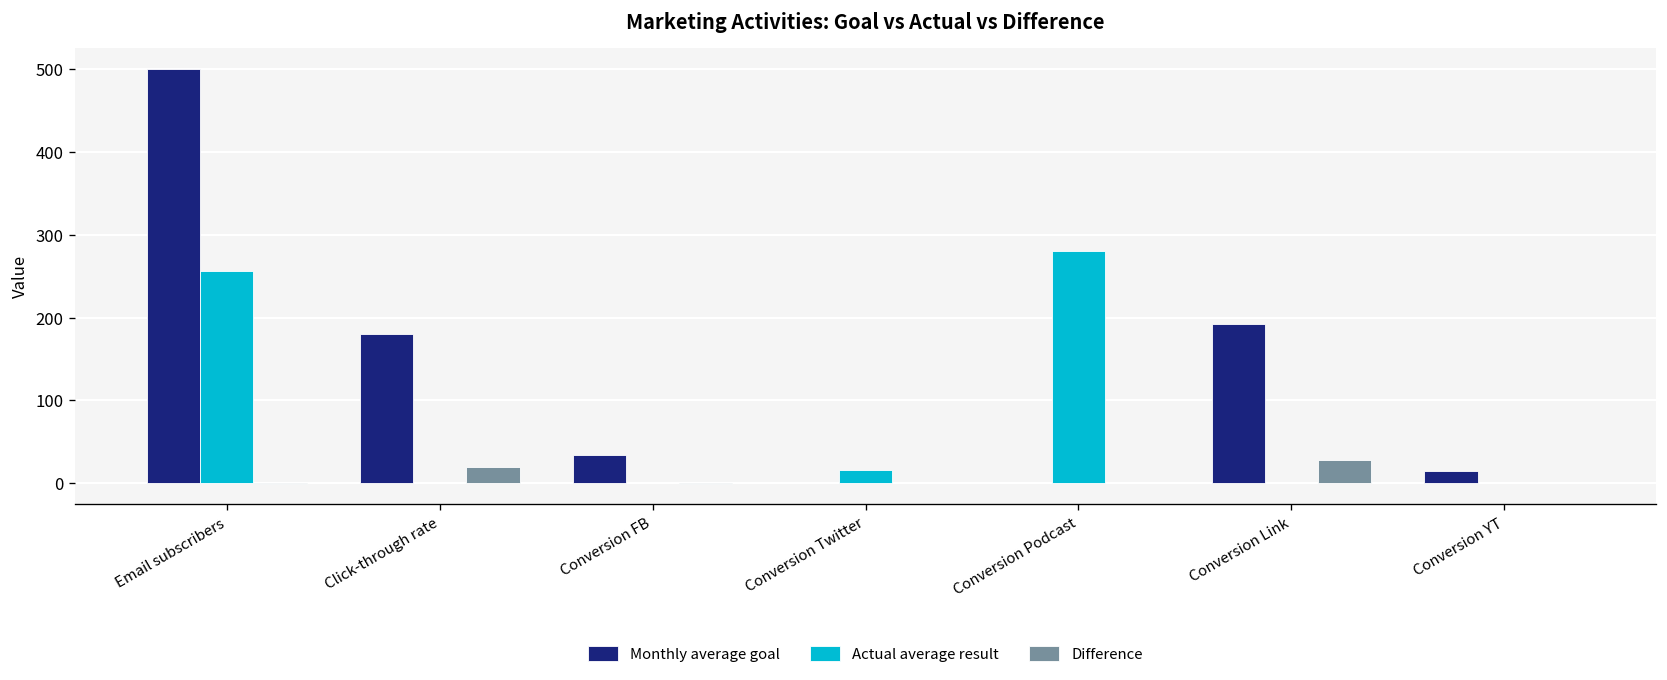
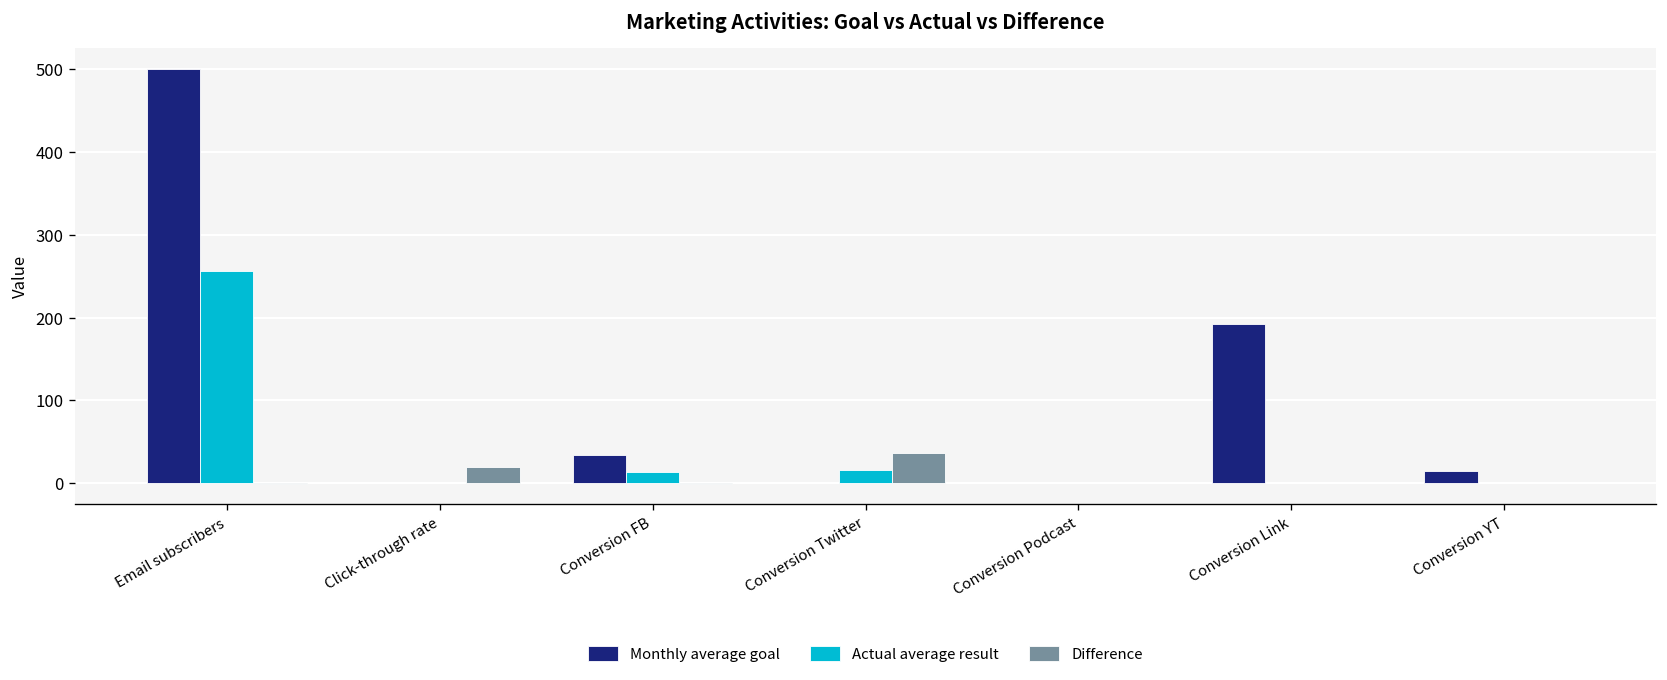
  {
    "Monthly average goal": {
      "Email subscribers": 500,
-     "Click-through rate": 180,
+     "Click-through rate": 0,
      "Conversion FB": 30,
      "Conversion Link": 190,
      "Conversion YT": 20
    },
    "Actual average result": {
      "Email subscribers": 260,
-     "Conversion FB": 0,
+     "Conversion FB": 10,
      "Conversion Twitter": 20,
-     "Conversion Podcast": 280
+     "Conversion Podcast": 0
    },
    "Difference": {
      "Click-through rate": 20,
-     "Conversion Twitter": 0,
-     "Conversion Link": 30
+     "Conversion Twitter": 40,
+     "Conversion Link": 0
    }
  }
